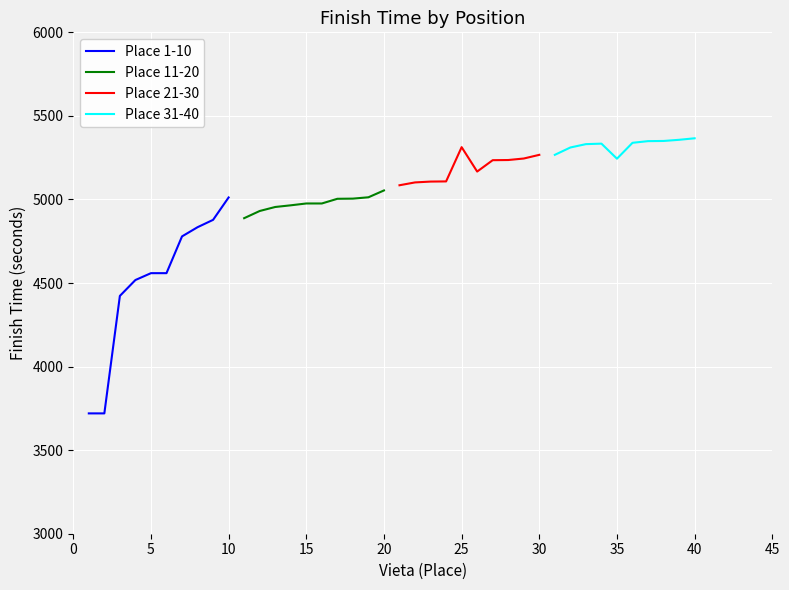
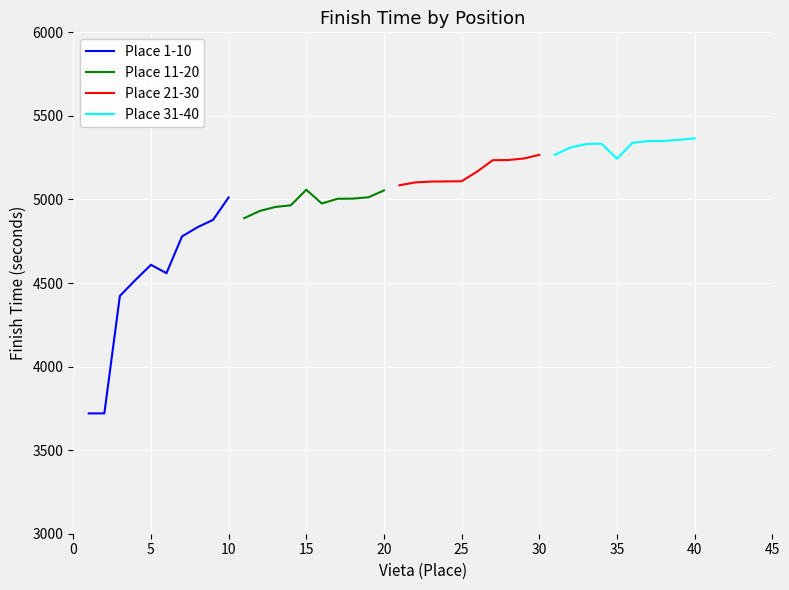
  {
    "Place 1-10": {
-     "5": 4560,
+     "5": 4610,
      "10": 5010
    },
    "Place 11-20": {
-     "15": 4980,
+     "15": 5060,
      "20": 5050
    },
    "Place 21-30": {
-     "25": 5310,
+     "25": 5110,
      "30": 5270
    },
    "Place 31-40": {
      "35": 5240,
      "40": 5370
    }
  }
